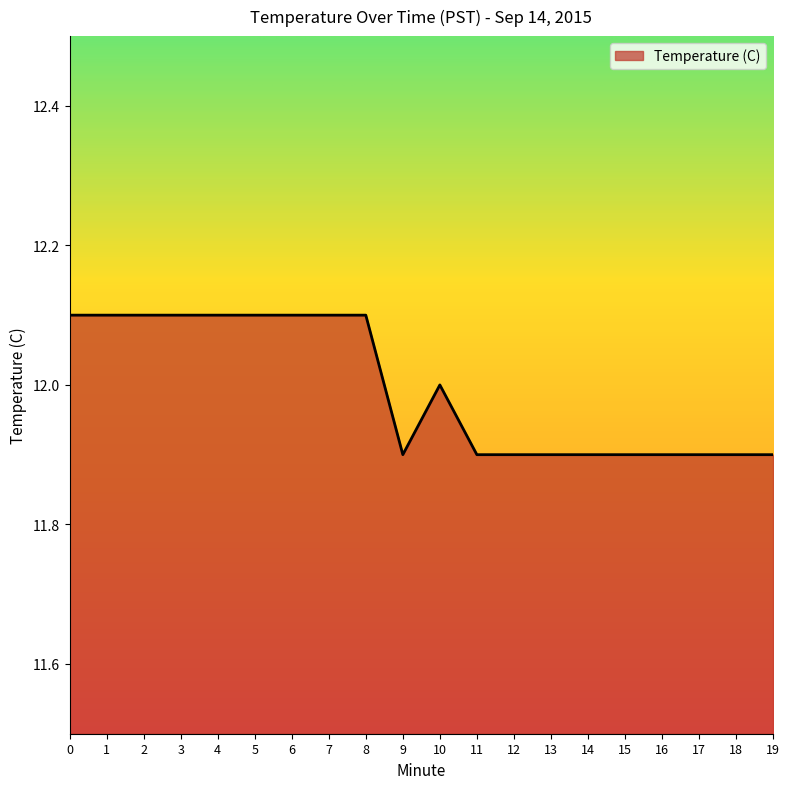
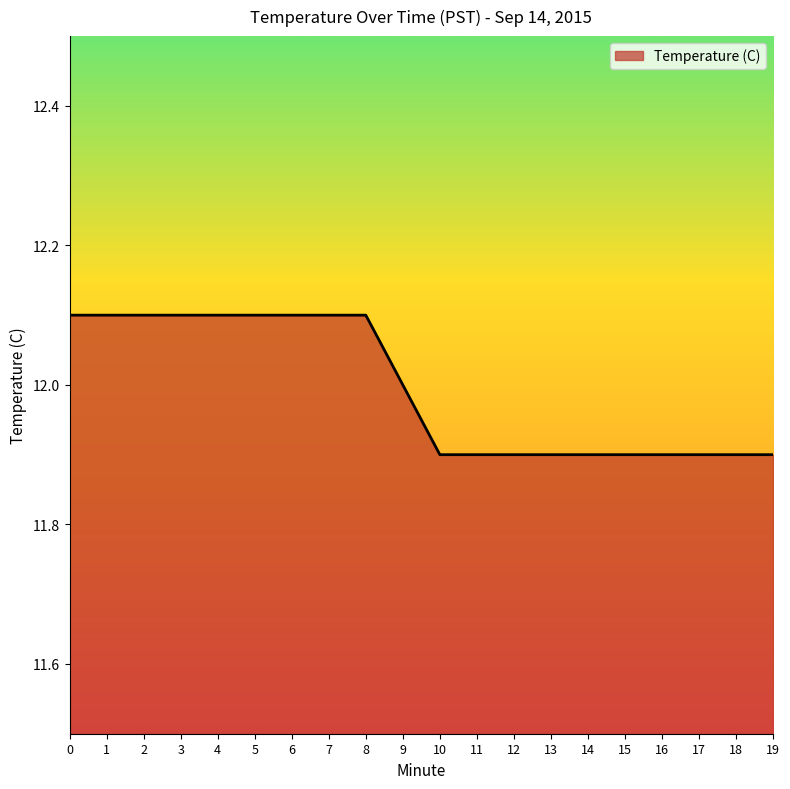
  {
    "0": 12.1,
    "1": 12.1,
    "2": 12.1,
    "3": 12.1,
    "4": 12.1,
    "5": 12.1,
    "6": 12.1,
    "7": 12.1,
    "8": 12.1,
-   "9": 11.9,
-   "10": 12.0,
+   "9": 12.0,
+   "10": 11.9,
    "11": 11.9,
    "12": 11.9,
    "13": 11.9,
    "14": 11.9,
    "15": 11.9,
    "16": 11.9,
    "17": 11.9,
    "18": 11.9,
    "19": 11.9
  }
